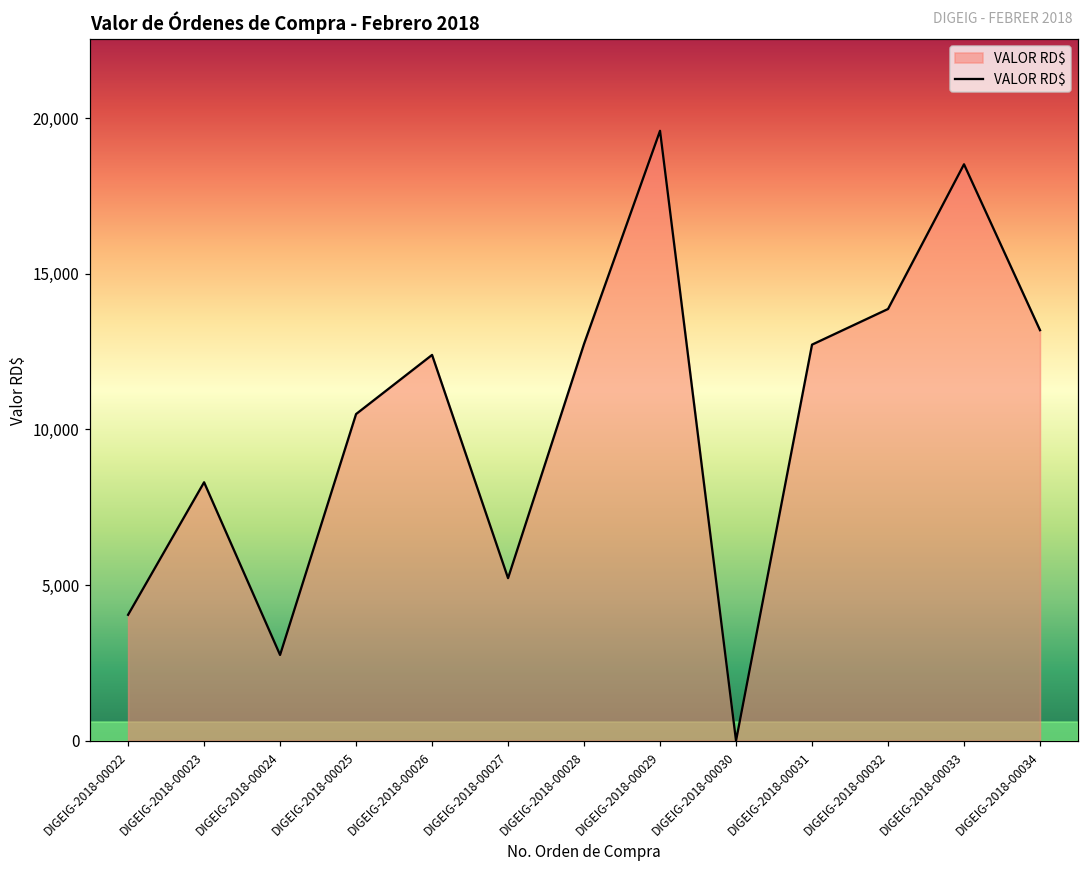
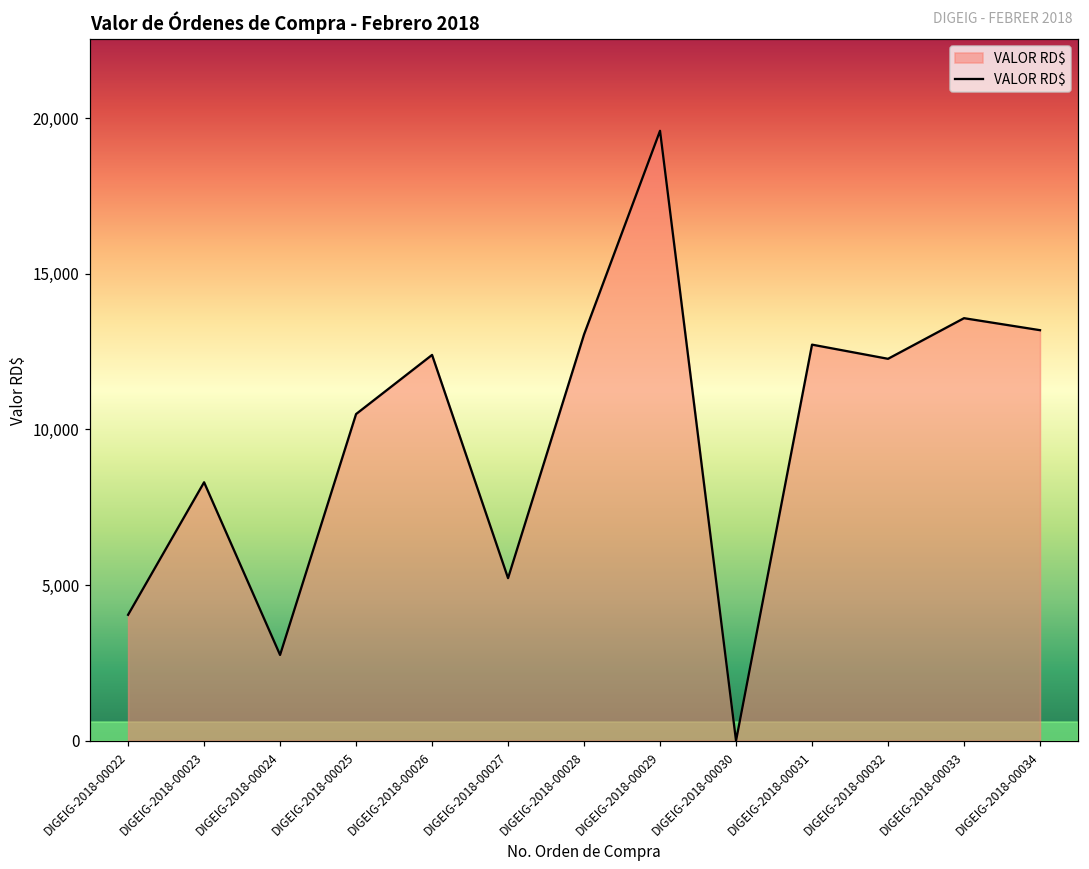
  {
    "DIGEIG-2018-00022": "4,000",
    "DIGEIG-2018-00023": "8,300",
    "DIGEIG-2018-00024": "2,800",
    "DIGEIG-2018-00025": "10,500",
    "DIGEIG-2018-00026": "12,400",
    "DIGEIG-2018-00027": "5,200",
-   "DIGEIG-2018-00028": "12,700",
+   "DIGEIG-2018-00028": "13,000",
    "DIGEIG-2018-00029": "19,600",
    "DIGEIG-2018-00031": "12,700",
-   "DIGEIG-2018-00032": "13,900",
-   "DIGEIG-2018-00033": "18,500",
+   "DIGEIG-2018-00032": "12,300",
+   "DIGEIG-2018-00033": "13,600",
    "DIGEIG-2018-00034": "13,200"
  }
